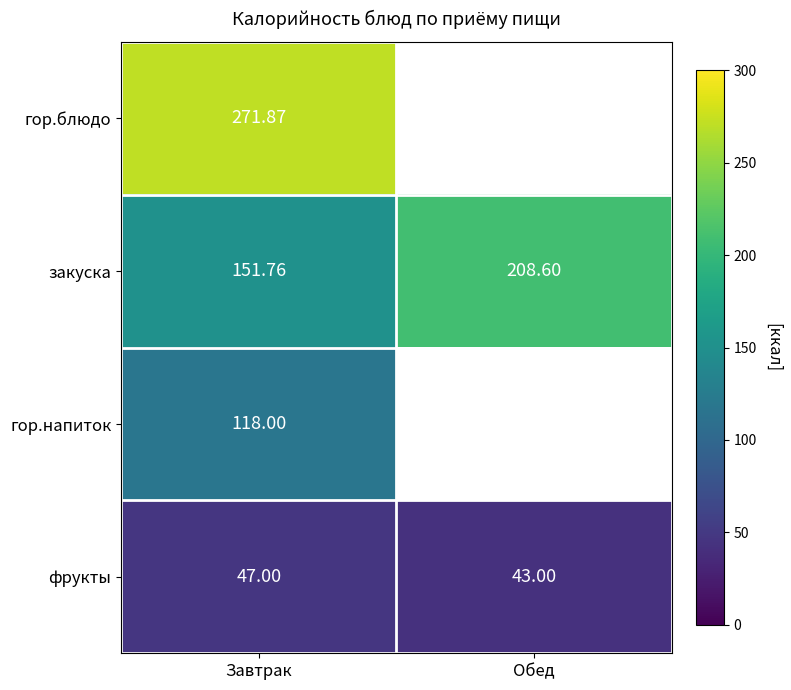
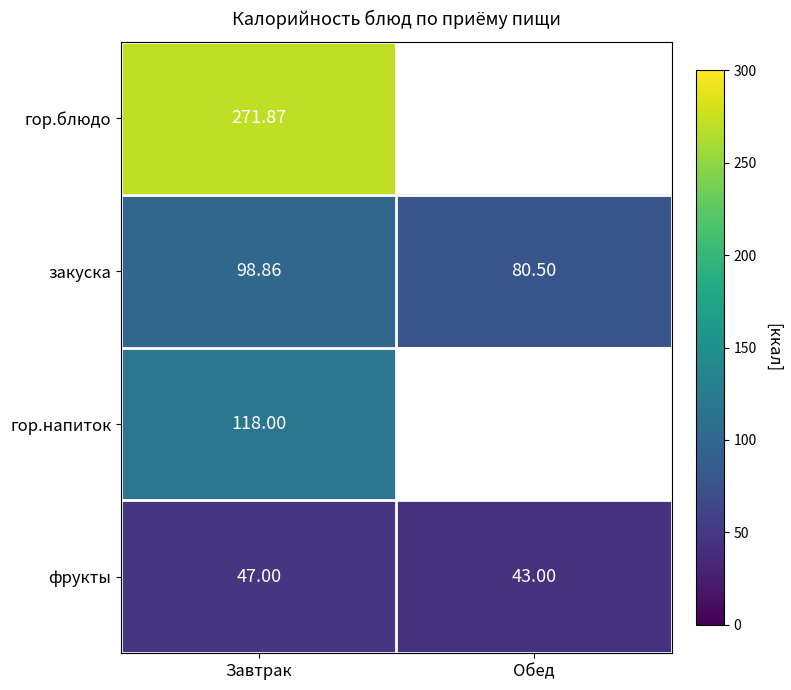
  {
    "гор.блюдо": {
      "Завтрак": 271.87
    },
    "закуска": {
-     "Завтрак": 151.76,
-     "Обед": 208.60
+     "Завтрак": 98.86,
+     "Обед": 80.50
    },
    "гор.напиток": {
      "Завтрак": 118.00
    },
    "фрукты": {
      "Завтрак": 47.00,
      "Обед": 43.00
    }
  }
